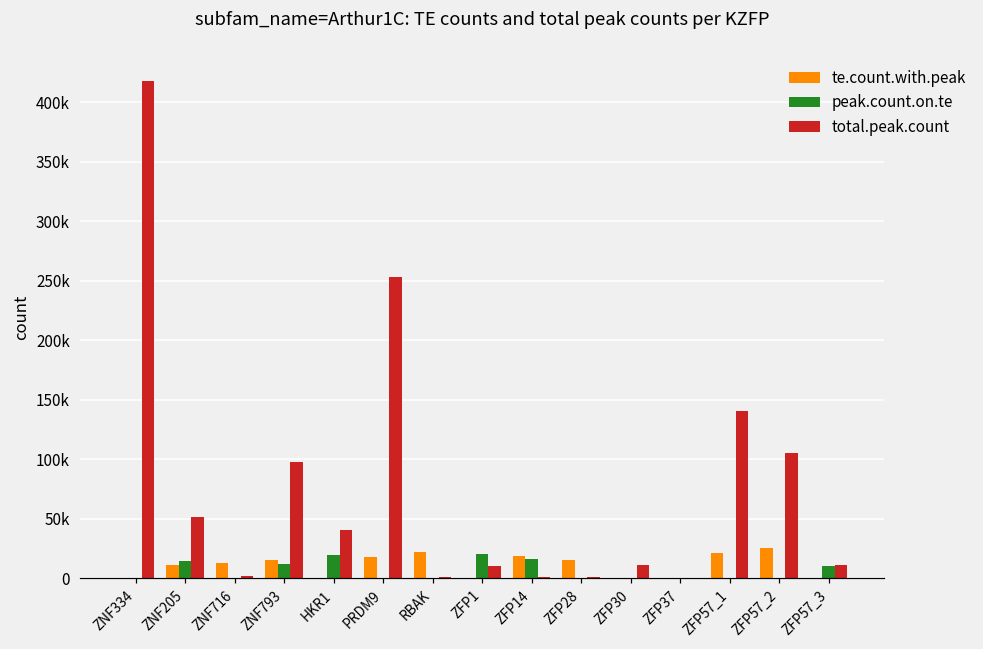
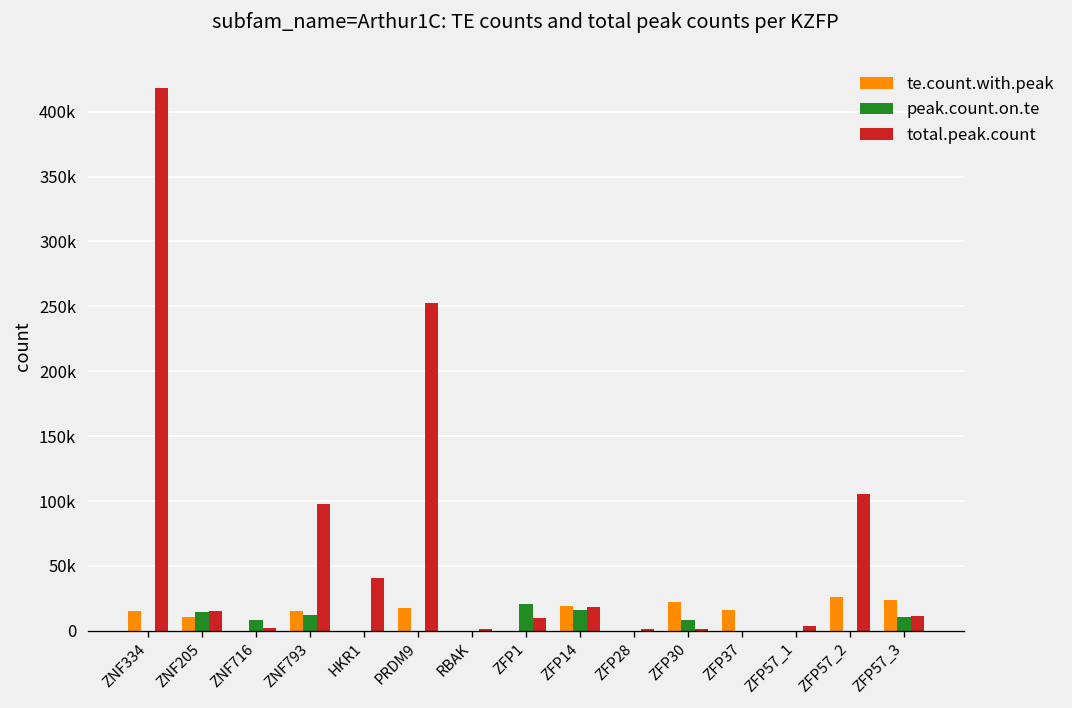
  {
    "te.count.with.peak": {
-     "ZNF334": 0,
+     "ZNF334": 15000,
      "ZNF205": 11000,
-     "ZNF716": 13000,
+     "ZNF716": 0,
      "ZNF793": 15000,
      "HKR1": 0,
      "PRDM9": 18000,
-     "RBAK": 22000,
+     "RBAK": 0,
      "ZFP1": 0,
      "ZFP14": 19000,
-     "ZFP28": 16000,
-     "ZFP30": 0,
-     "ZFP37": 0,
-     "ZFP57_1": 21000,
+     "ZFP28": 0,
+     "ZFP30": 22000,
+     "ZFP37": 16000,
+     "ZFP57_1": 0,
      "ZFP57_2": 26000,
-     "ZFP57_3": 0
+     "ZFP57_3": 24000
    },
    "peak.count.on.te": {
      "ZNF205": 15000,
-     "ZNF716": 0,
+     "ZNF716": 9000,
      "ZNF793": 12000,
-     "HKR1": 20000,
+     "HKR1": 0,
      "RBAK": 0,
      "ZFP1": 20000,
      "ZFP14": 16000,
-     "ZFP30": 0,
+     "ZFP30": 8000,
      "ZFP57_1": 0,
      "ZFP57_2": 0,
      "ZFP57_3": 10000
    },
    "total.peak.count": {
      "ZNF334": 418000,
-     "ZNF205": 52000,
+     "ZNF205": 15000,
      "ZNF793": 98000,
      "HKR1": 41000,
      "PRDM9": 253000,
      "ZFP1": 10000,
-     "ZFP14": 1000,
-     "ZFP30": 11000,
-     "ZFP57_1": 141000,
+     "ZFP14": 18000,
+     "ZFP30": 1000,
+     "ZFP57_1": 4000,
      "ZFP57_2": 105000,
      "ZFP57_3": 11000
    }
  }
